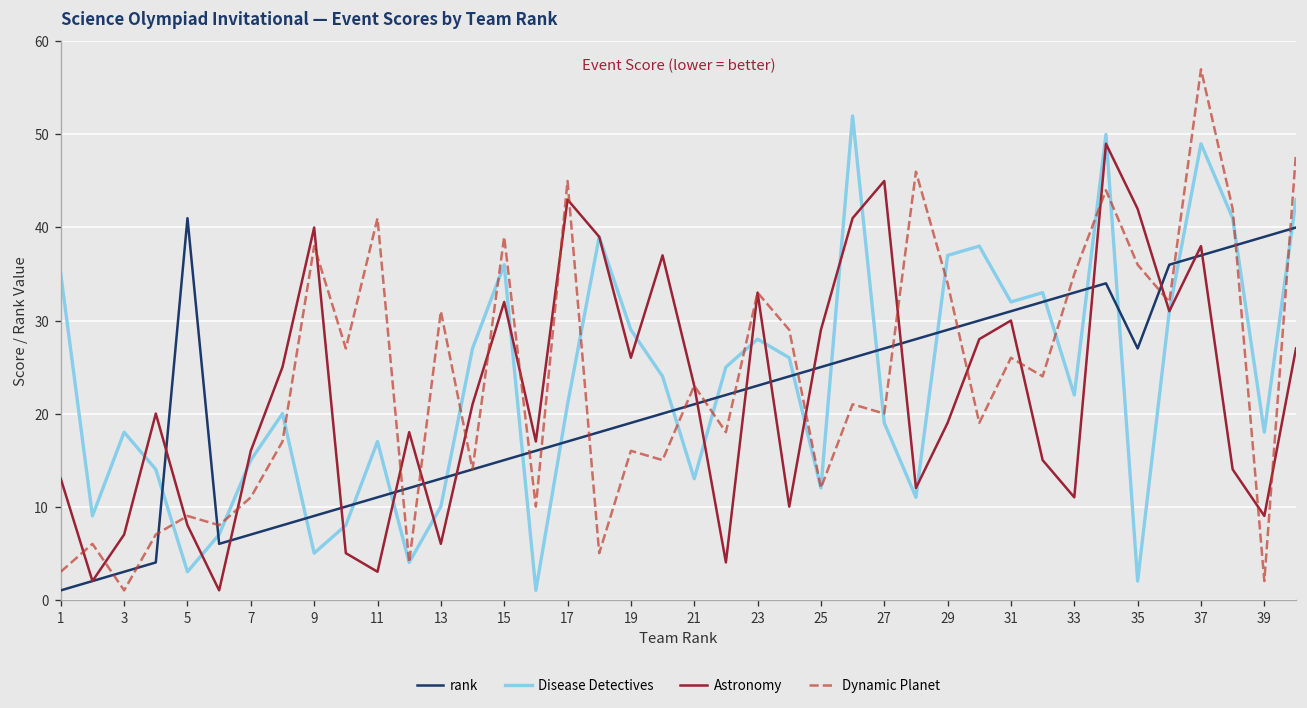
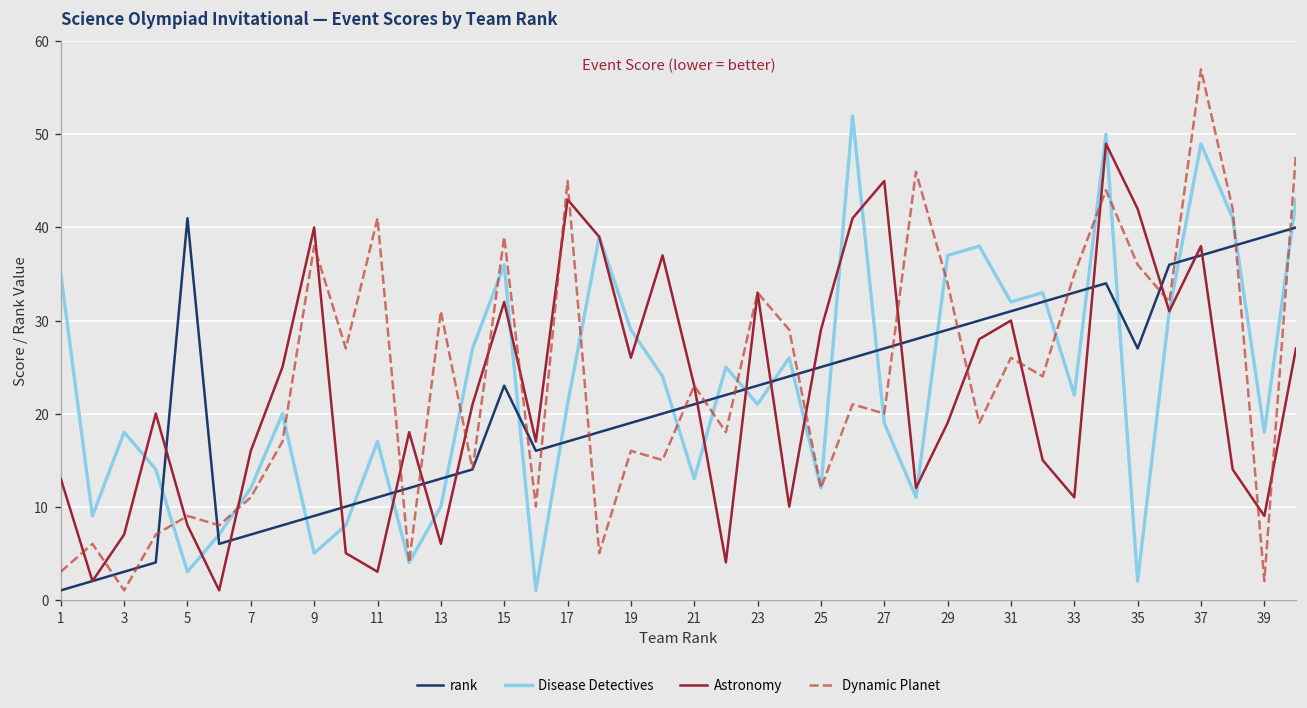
  {
    "rank": {
      "1": 1,
      "3": 3,
      "5": 41,
      "7": 7,
      "9": 9,
      "11": 11,
      "13": 13,
-     "15": 15,
+     "15": 23,
      "17": 17,
      "19": 19,
      "21": 21,
      "23": 23,
      "25": 25,
      "27": 27,
      "29": 29,
      "31": 31,
      "33": 33,
      "35": 27,
      "37": 37,
      "39": 39
    },
    "Disease Detectives": {
      "1": 35,
      "3": 18,
      "5": 3,
-     "7": 15,
+     "7": 12,
      "9": 5,
      "11": 17,
      "13": 10,
      "15": 36,
      "17": 21,
      "19": 29,
      "21": 13,
-     "23": 28,
+     "23": 21,
      "27": 19,
      "29": 37,
      "31": 32,
      "33": 22,
      "35": 2,
      "37": 49,
      "39": 18
    }
  }
